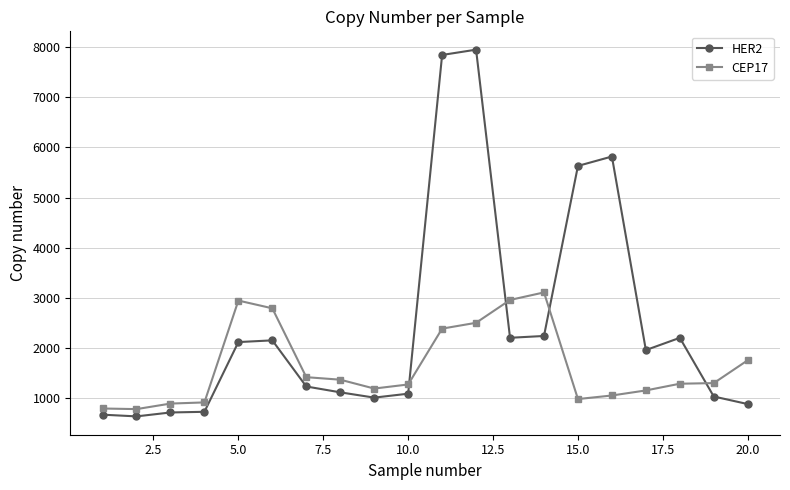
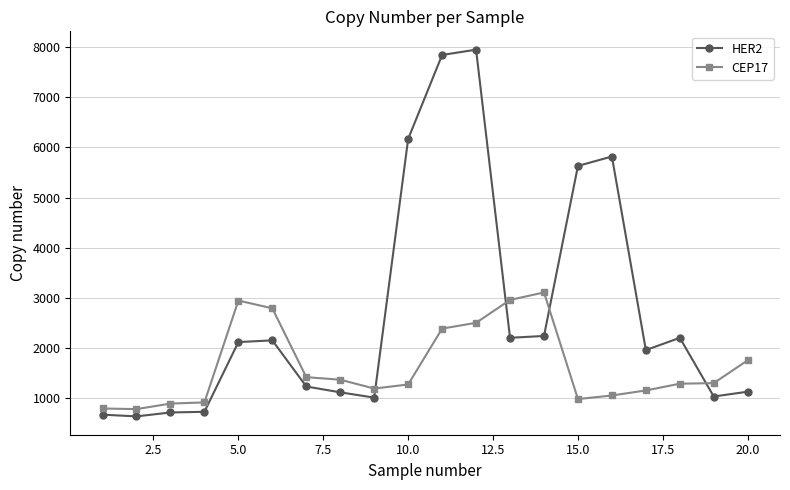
  {
    "HER2": {
      "5.0": 2100,
-     "10.0": 1100,
+     "10.0": 6200,
      "15.0": 5600,
-     "20.0": 900
+     "20.0": 1100
    },
    "CEP17": {
      "5.0": 2900,
      "10.0": 1300,
      "15.0": 1000,
      "20.0": 1800
    }
  }
